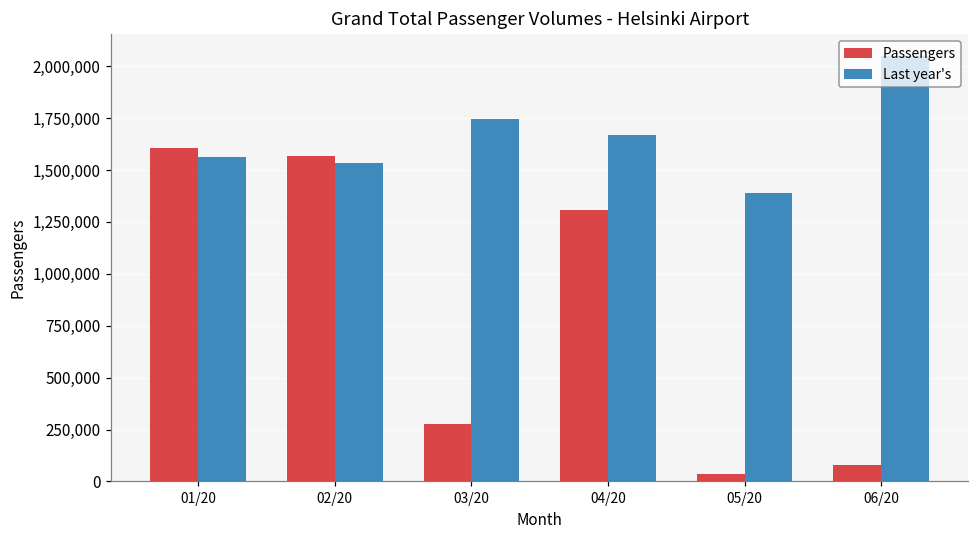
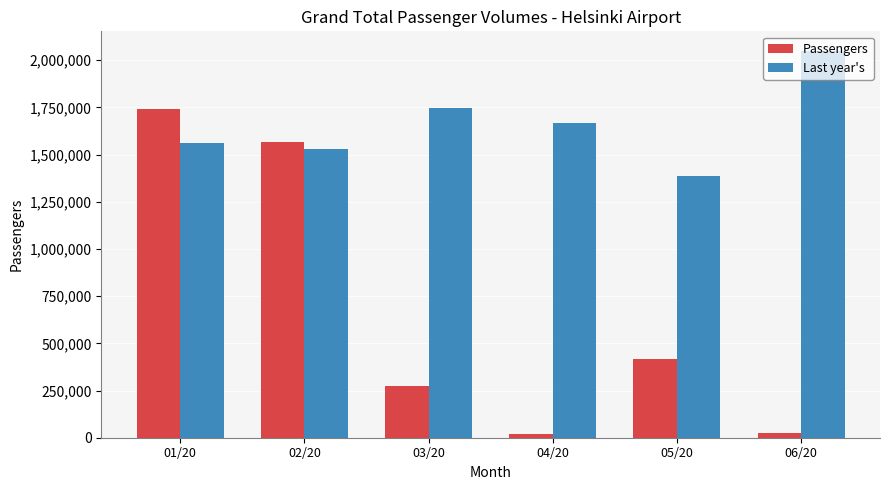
  {
    "Passengers": {
-     "01/20": "1,610,000",
+     "01/20": "1,740,000",
      "02/20": "1,570,000",
      "03/20": "280,000",
-     "04/20": "1,310,000",
-     "05/20": "40,000",
-     "06/20": "80,000"
+     "04/20": "20,000",
+     "05/20": "410,000",
+     "06/20": "20,000"
    },
    "Last year's": {
      "01/20": "1,560,000",
      "02/20": "1,530,000",
      "03/20": "1,750,000",
      "04/20": "1,670,000",
      "05/20": "1,390,000"
    }
  }
